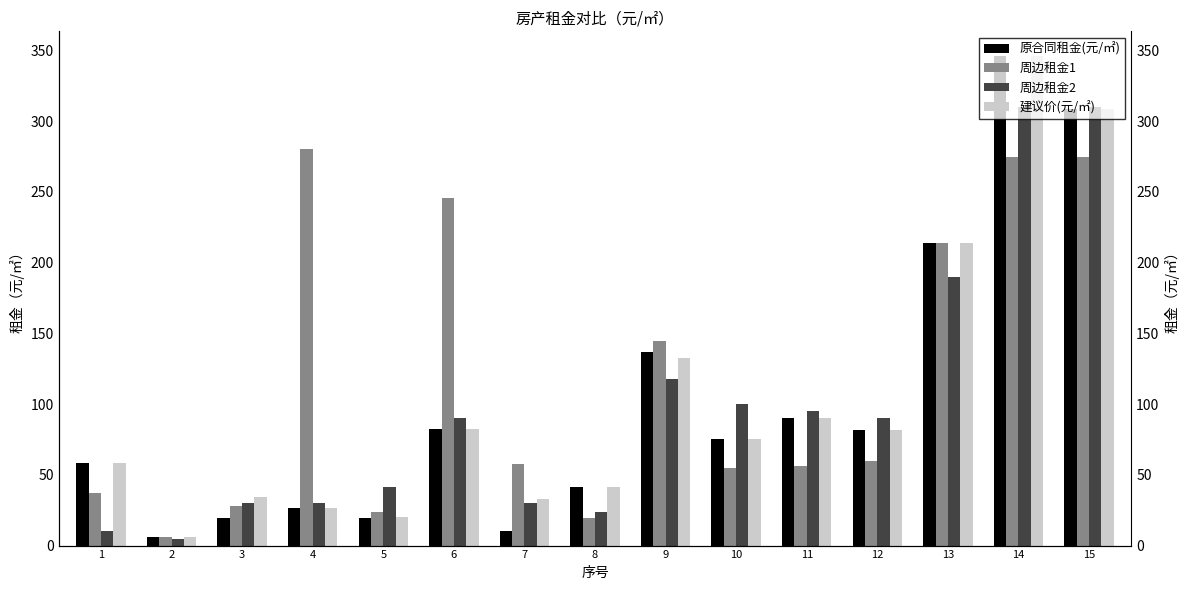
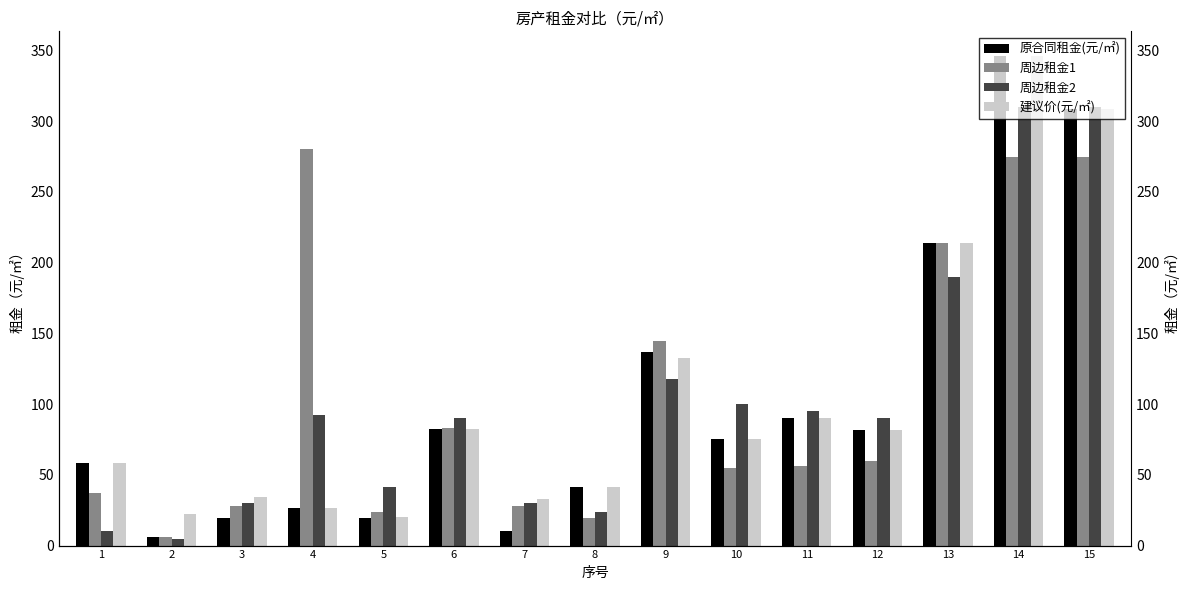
  {
    "原合同租金(元/㎡)": {
      "1": 58,
      "2": 6,
      "3": 19,
      "4": 27,
      "5": 19,
      "6": 83,
      "7": 10,
      "8": 41,
      "9": 137,
      "10": 76,
      "11": 90,
      "12": 82,
      "13": 214
    },
    "周边租金1": {
      "1": 37,
      "2": 6,
      "3": 28,
      "4": 280,
      "5": 24,
-     "6": 246,
-     "7": 58,
+     "6": 83,
+     "7": 28,
      "8": 19,
      "9": 145,
      "10": 55,
      "11": 56,
      "12": 60,
      "13": 214,
      "14": 275,
      "15": 275
    },
    "周边租金2": {
      "1": 10,
      "2": 5,
      "3": 30,
-     "4": 30,
+     "4": 92,
      "5": 41,
      "6": 90,
      "7": 30,
      "8": 24,
      "9": 118,
      "10": 100,
      "11": 95,
      "12": 90,
      "13": 190
    },
    "建议价(元/㎡)": {
      "1": 58,
-     "2": 6,
+     "2": 22,
      "3": 35,
      "4": 27,
      "5": 20,
      "6": 83,
      "7": 33,
      "8": 41,
      "9": 132,
      "10": 76,
      "11": 90,
      "12": 82,
      "13": 214
    }
  }
